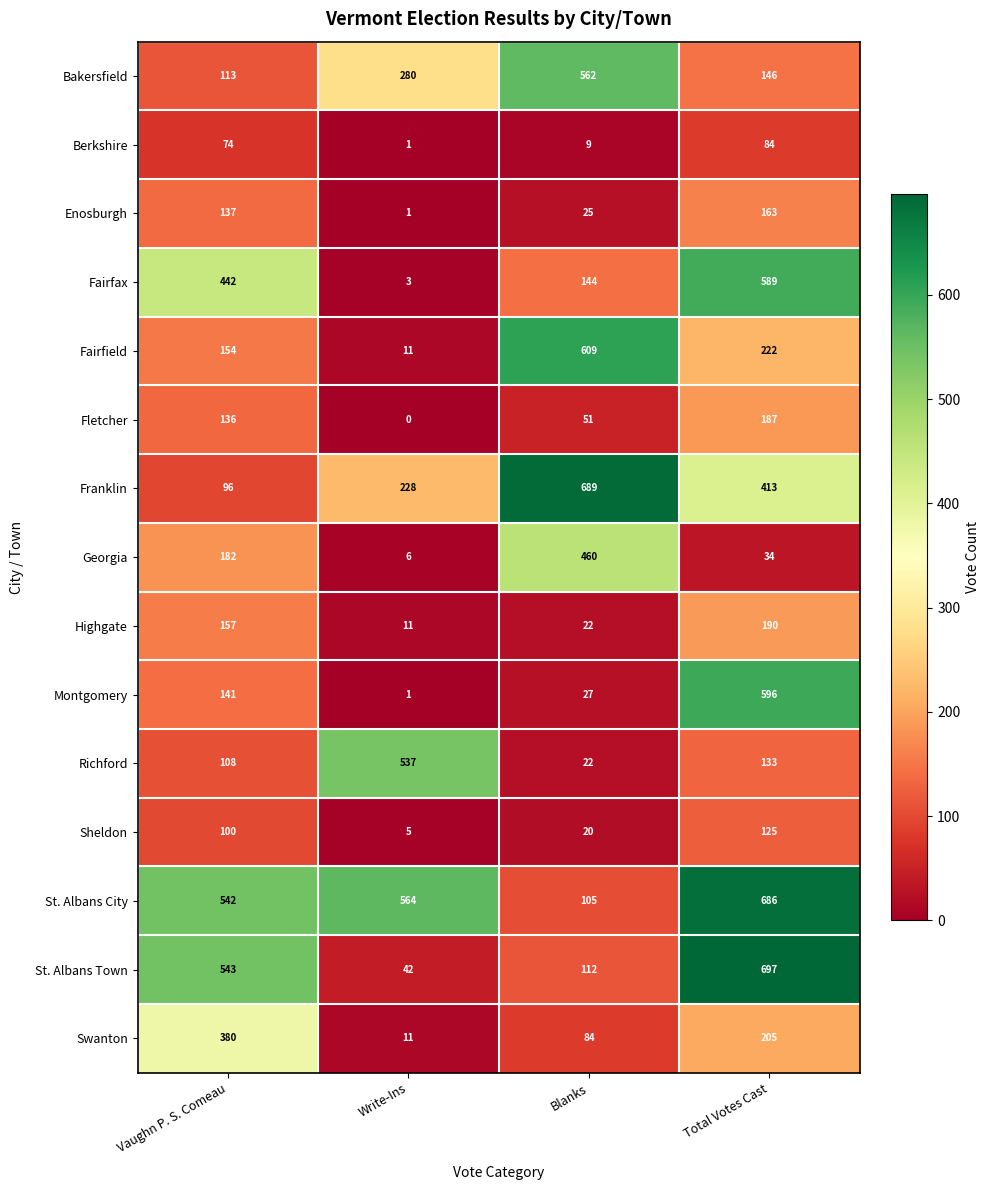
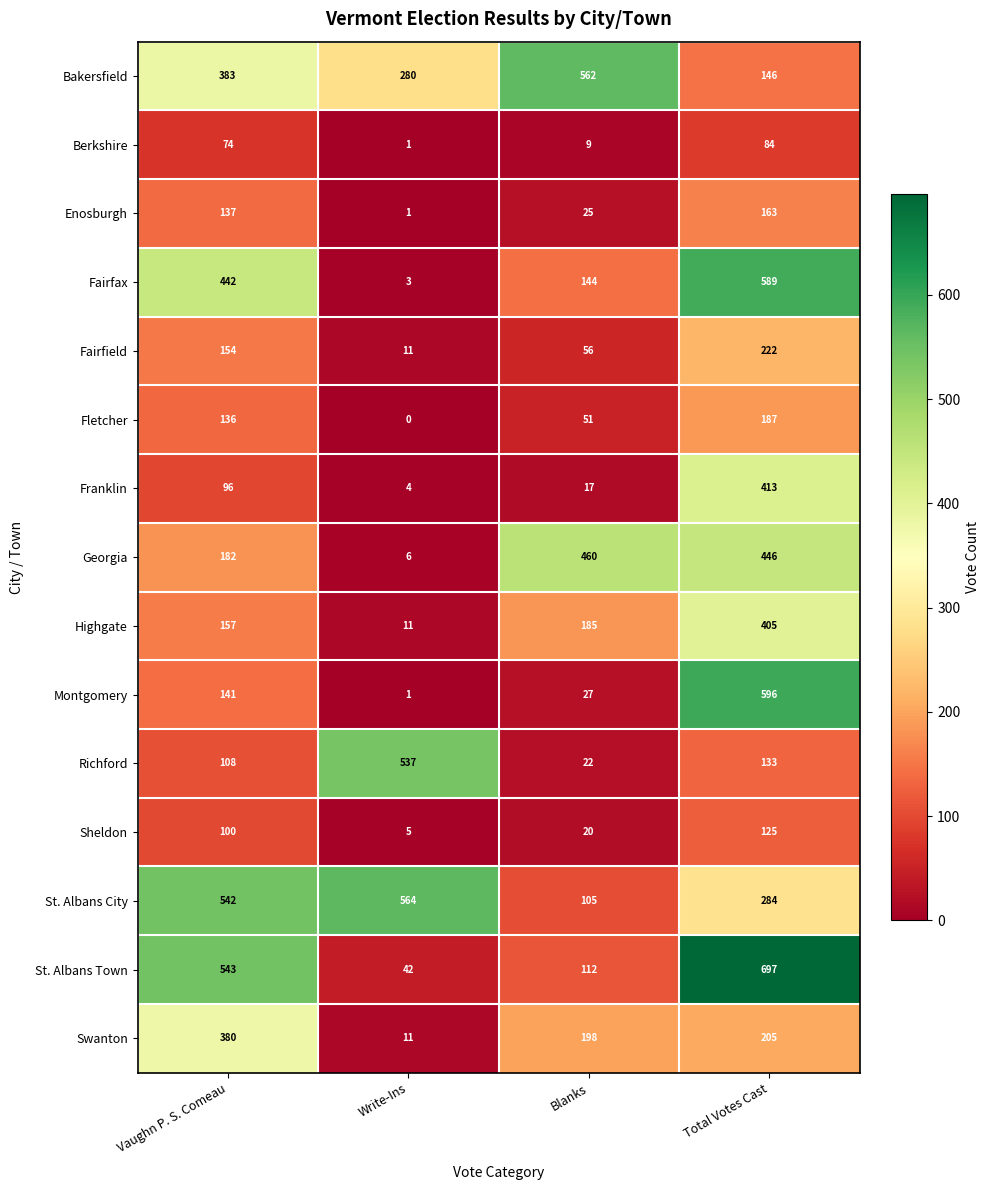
  {
    "Bakersfield": {
-     "Vaughn P. S. Comeau": 113,
+     "Vaughn P. S. Comeau": 383,
      "Write-Ins": 280,
      "Blanks": 562,
      "Total Votes Cast": 146
    },
    "Berkshire": {
      "Vaughn P. S. Comeau": 74,
      "Write-Ins": 1,
      "Blanks": 9,
      "Total Votes Cast": 84
    },
    "Enosburgh": {
      "Vaughn P. S. Comeau": 137,
      "Write-Ins": 1,
      "Blanks": 25,
      "Total Votes Cast": 163
    },
    "Fairfax": {
      "Vaughn P. S. Comeau": 442,
      "Write-Ins": 3,
      "Blanks": 144,
      "Total Votes Cast": 589
    },
    "Fairfield": {
      "Vaughn P. S. Comeau": 154,
      "Write-Ins": 11,
-     "Blanks": 609,
+     "Blanks": 56,
      "Total Votes Cast": 222
    },
    "Fletcher": {
      "Vaughn P. S. Comeau": 136,
      "Write-Ins": 0,
      "Blanks": 51,
      "Total Votes Cast": 187
    },
    "Franklin": {
      "Vaughn P. S. Comeau": 96,
-     "Write-Ins": 228,
-     "Blanks": 689,
+     "Write-Ins": 4,
+     "Blanks": 17,
      "Total Votes Cast": 413
    },
    "Georgia": {
      "Vaughn P. S. Comeau": 182,
      "Write-Ins": 6,
      "Blanks": 460,
-     "Total Votes Cast": 34
+     "Total Votes Cast": 446
    },
    "Highgate": {
      "Vaughn P. S. Comeau": 157,
      "Write-Ins": 11,
-     "Blanks": 22,
-     "Total Votes Cast": 190
+     "Blanks": 185,
+     "Total Votes Cast": 405
    },
    "Montgomery": {
      "Vaughn P. S. Comeau": 141,
      "Write-Ins": 1,
      "Blanks": 27,
      "Total Votes Cast": 596
    },
    "Richford": {
      "Vaughn P. S. Comeau": 108,
      "Write-Ins": 537,
      "Blanks": 22,
      "Total Votes Cast": 133
    },
    "Sheldon": {
      "Vaughn P. S. Comeau": 100,
      "Write-Ins": 5,
      "Blanks": 20,
      "Total Votes Cast": 125
    },
    "St. Albans City": {
      "Vaughn P. S. Comeau": 542,
      "Write-Ins": 564,
      "Blanks": 105,
-     "Total Votes Cast": 686
+     "Total Votes Cast": 284
    },
    "St. Albans Town": {
      "Vaughn P. S. Comeau": 543,
      "Write-Ins": 42,
      "Blanks": 112,
      "Total Votes Cast": 697
    },
    "Swanton": {
      "Vaughn P. S. Comeau": 380,
      "Write-Ins": 11,
-     "Blanks": 84,
+     "Blanks": 198,
      "Total Votes Cast": 205
    }
  }
